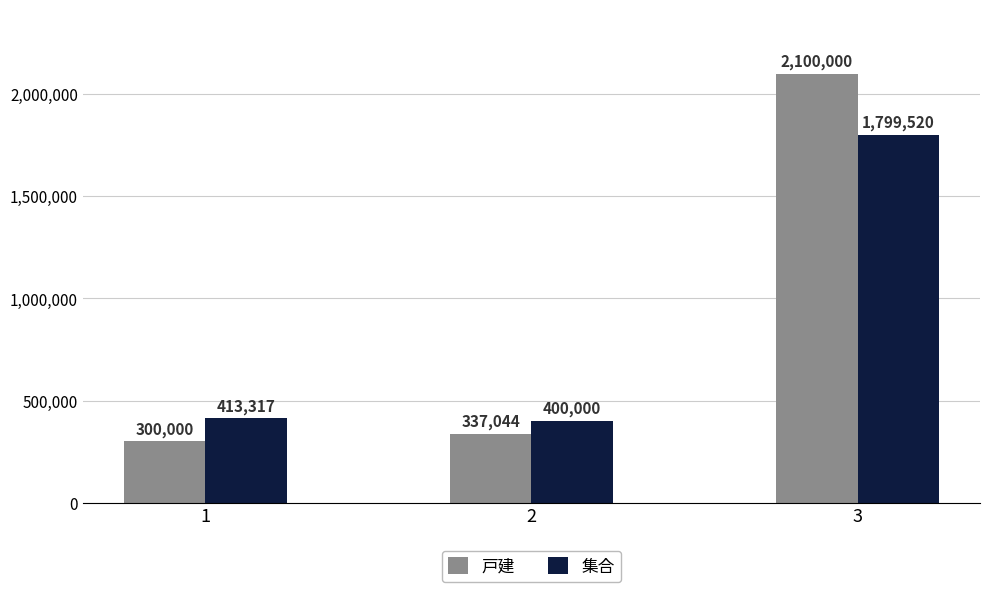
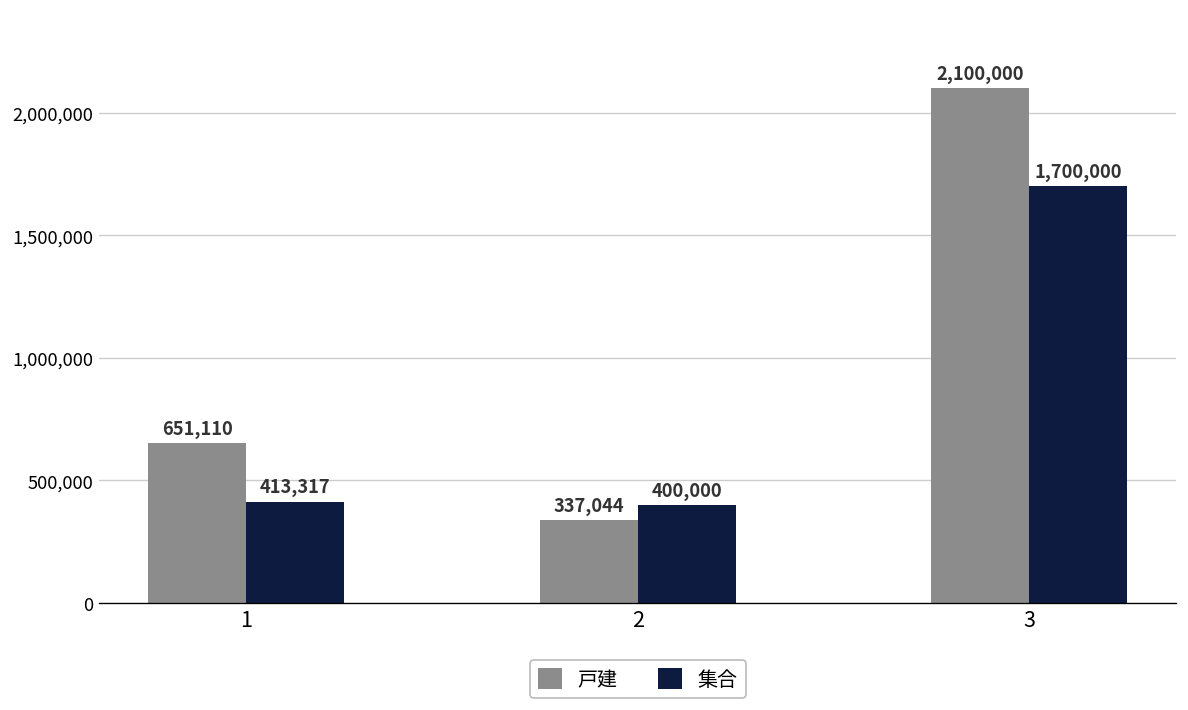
  {
    "戸建": {
-     "1": "300,000",
+     "1": "651,110",
      "2": "337,044",
      "3": "2,100,000"
    },
    "集合": {
      "1": "413,317",
      "2": "400,000",
-     "3": "1,799,520"
+     "3": "1,700,000"
    }
  }
